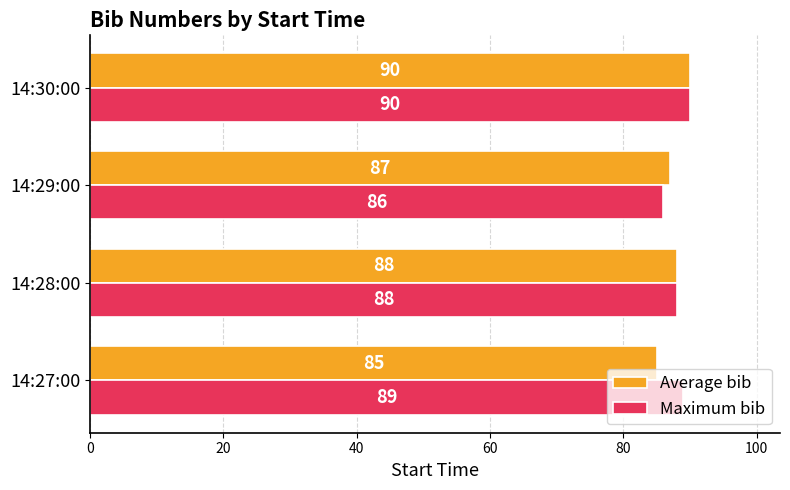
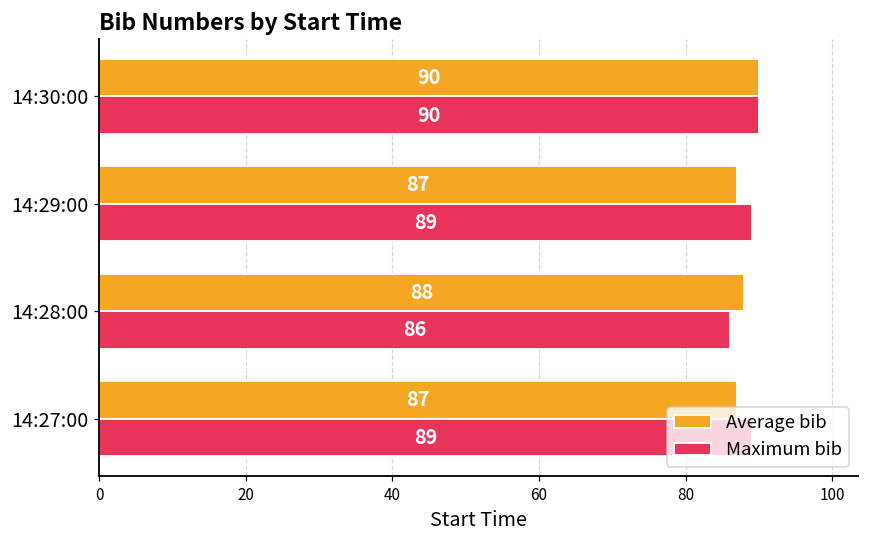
  {
    "Average bib": {
      "14:30:00": 90,
      "14:29:00": 87,
      "14:28:00": 88,
-     "14:27:00": 85
+     "14:27:00": 87
    },
    "Maximum bib": {
      "14:30:00": 90,
-     "14:29:00": 86,
-     "14:28:00": 88
+     "14:29:00": 89,
+     "14:28:00": 86
    }
  }
